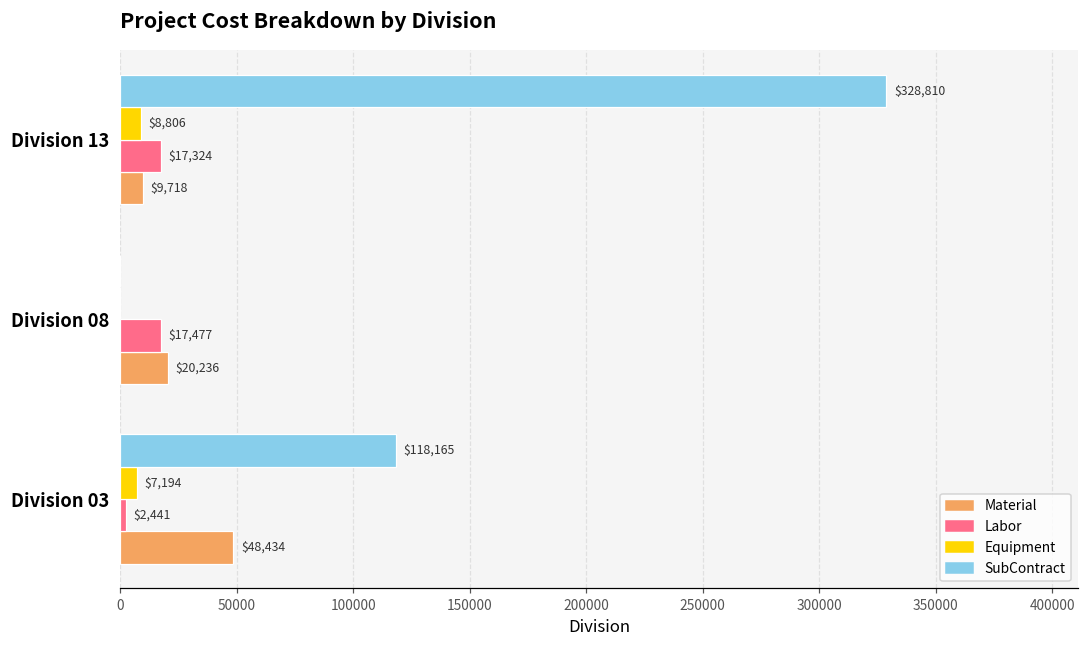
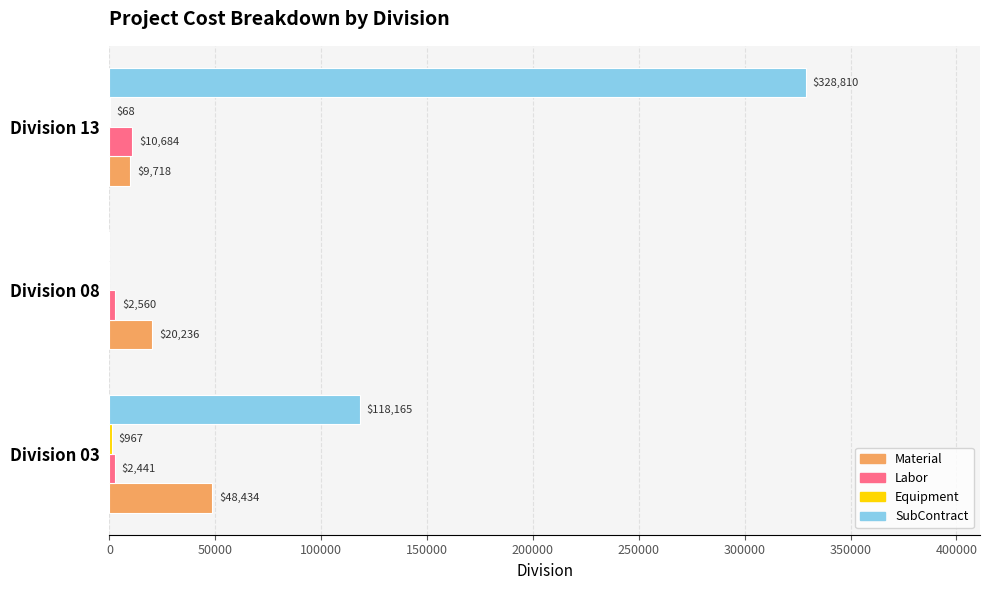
  {
    "Material": {
      "Division 13": "$9,718",
      "Division 08": "$20,236",
      "Division 03": "$48,434"
    },
    "Labor": {
-     "Division 13": "$17,324",
-     "Division 08": "$17,477",
+     "Division 13": "$10,684",
+     "Division 08": "$2,560",
      "Division 03": "$2,441"
    },
    "Equipment": {
-     "Division 13": "$8,806",
-     "Division 03": "$7,194"
+     "Division 13": "$68",
+     "Division 03": "$967"
    },
    "SubContract": {
      "Division 13": "$328,810",
      "Division 03": "$118,165"
    }
  }
